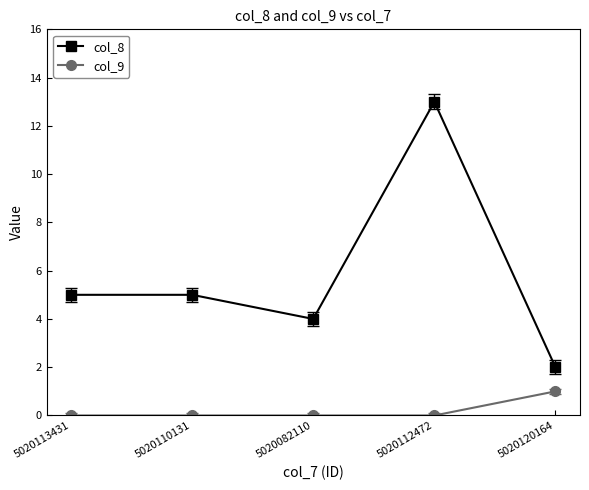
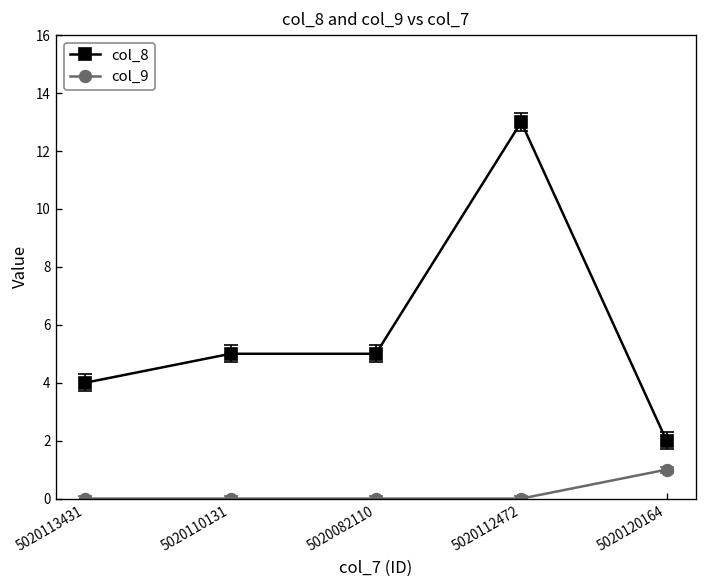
  {
    "col_8": {
-     "5020113431": 5,
+     "5020113431": 4,
      "5020110131": 5,
-     "5020082110": 4,
+     "5020082110": 5,
      "5020112472": 13,
      "5020120164": 2
    }
  }
